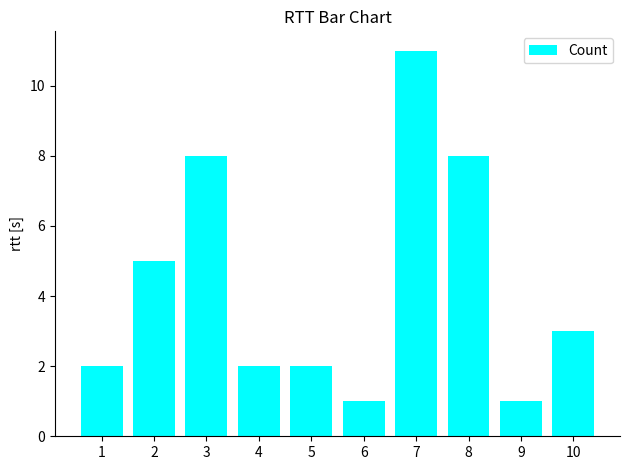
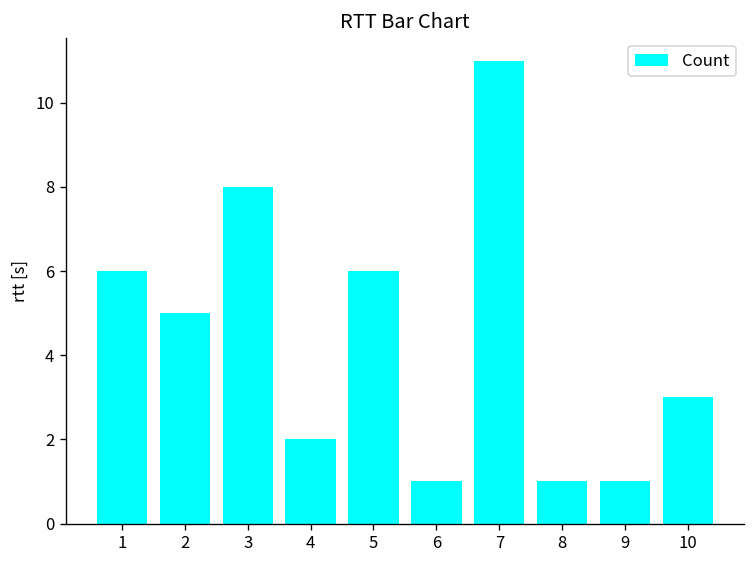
  {
-   "1": 2,
+   "1": 6,
    "2": 5,
    "3": 8,
    "4": 2,
-   "5": 2,
+   "5": 6,
    "6": 1,
    "7": 11,
-   "8": 8,
+   "8": 1,
    "9": 1,
    "10": 3
  }
